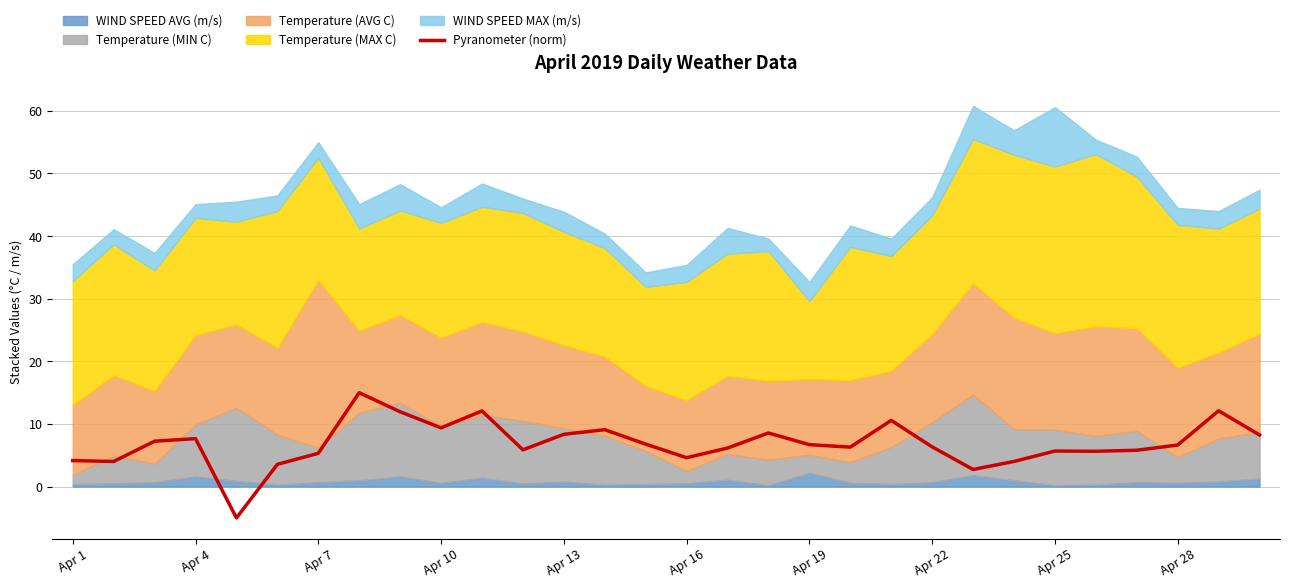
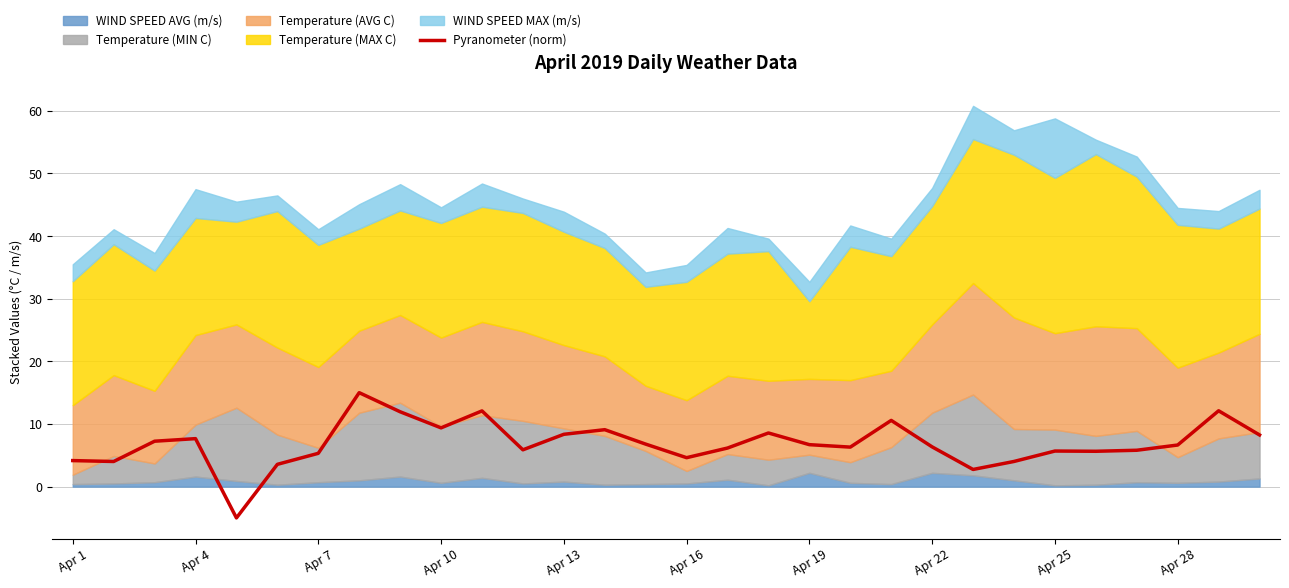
  {
    "Pyranometer (norm)": {
      "Apr 1": 4,
      "Apr 4": 8,
      "Apr 7": 5,
      "Apr 13": 8,
      "Apr 16": 5,
      "Apr 19": 7,
      "Apr 22": 6,
      "Apr 25": 6,
      "Apr 28": 7
    },
    "WIND SPEED AVG (m/s)": {
      "Apr 1": 0,
      "Apr 4": 2,
      "Apr 7": 1,
      "Apr 10": 1,
      "Apr 13": 1,
      "Apr 16": 1,
      "Apr 19": 2,
-     "Apr 22": 1,
+     "Apr 22": 2,
      "Apr 28": 1
    },
    "Temperature (MIN C)": {
      "Apr 1": 2,
      "Apr 4": 8,
      "Apr 7": 6,
      "Apr 13": 9,
      "Apr 16": 2,
      "Apr 19": 3,
      "Apr 22": 10,
      "Apr 25": 9,
      "Apr 28": 4
    },
    "Temperature (AVG C)": {
      "Apr 1": 11,
      "Apr 4": 14,
-     "Apr 7": 27,
+     "Apr 7": 13,
      "Apr 10": 14,
      "Apr 13": 13,
      "Apr 16": 11,
      "Apr 19": 12,
      "Apr 22": 14,
      "Apr 25": 15,
      "Apr 28": 14
    },
    "Temperature (MAX C)": {
      "Apr 1": 20,
      "Apr 4": 19,
      "Apr 7": 20,
      "Apr 10": 18,
      "Apr 13": 18,
      "Apr 16": 19,
      "Apr 19": 12,
      "Apr 22": 19,
-     "Apr 25": 27,
+     "Apr 25": 25,
      "Apr 28": 23
    },
    "WIND SPEED MAX (m/s)": {
      "Apr 1": 3,
-     "Apr 4": 2,
+     "Apr 4": 5,
      "Apr 7": 3,
      "Apr 10": 3,
      "Apr 13": 3,
      "Apr 16": 3,
      "Apr 19": 3,
      "Apr 22": 3,
      "Apr 25": 10,
      "Apr 28": 3
    }
  }
